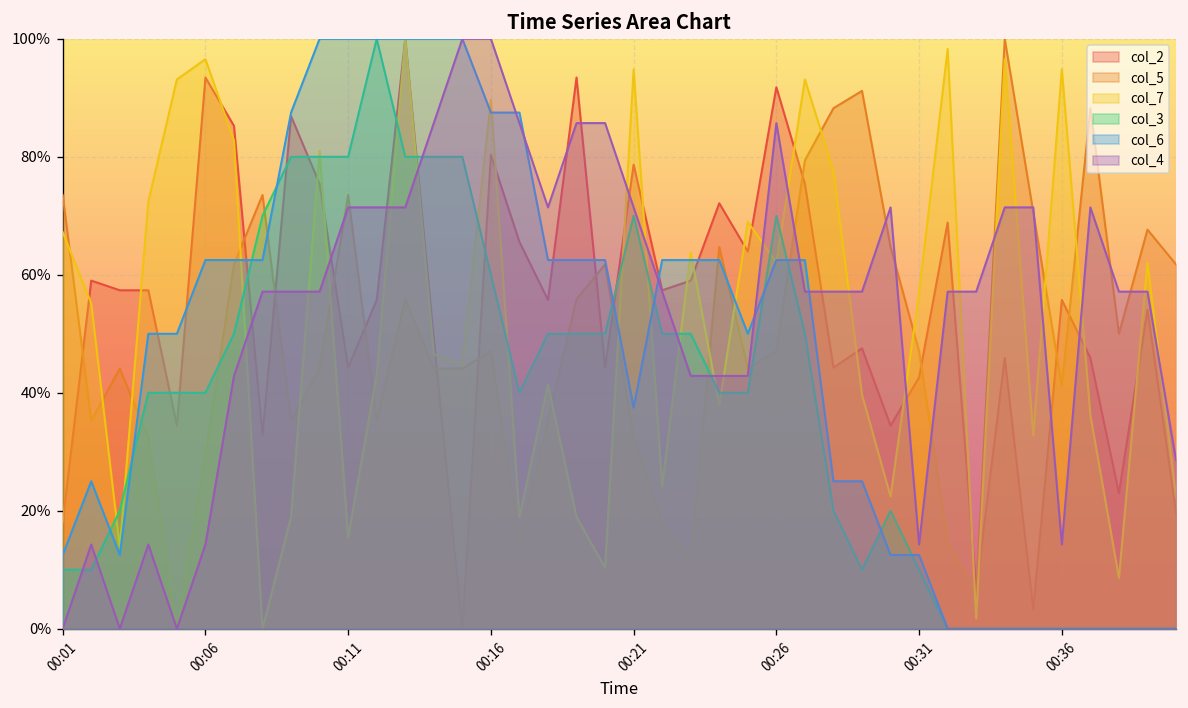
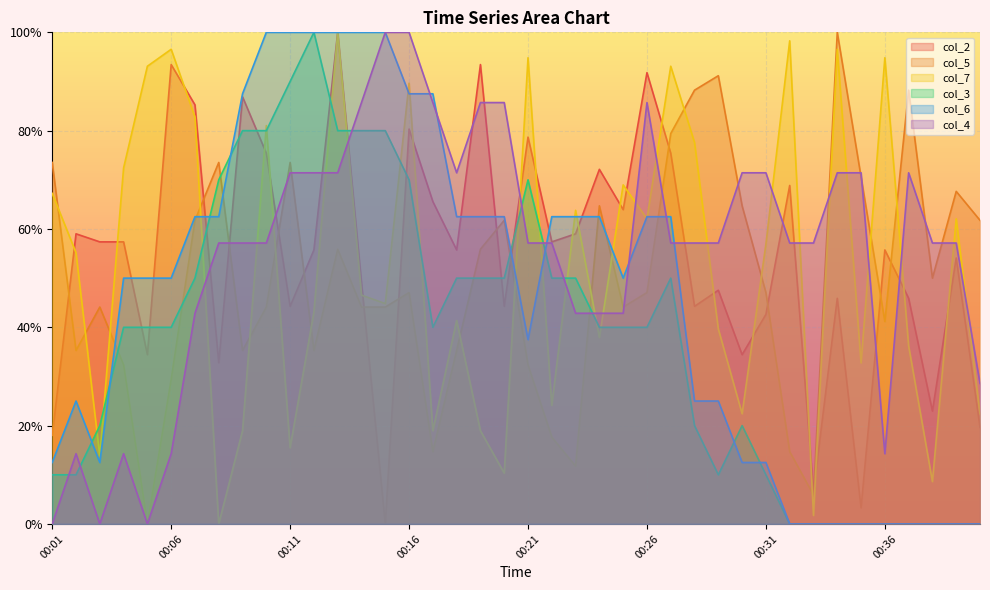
  {
    "col_3": {
      "00:01": "10%",
      "00:06": "40%",
-     "00:11": "80%",
-     "00:16": "60%",
+     "00:11": "90%",
+     "00:16": "70%",
      "00:21": "70%",
-     "00:26": "70%",
+     "00:26": "40%",
      "00:31": "10%"
    },
    "col_6": {
      "00:01": "13%",
-     "00:06": "63%",
+     "00:06": "50%",
      "00:11": "100%",
      "00:16": "88%",
      "00:21": "38%",
      "00:31": "13%"
    },
    "col_4": {
      "00:01": "0%",
      "00:06": "14%",
      "00:11": "71%",
      "00:16": "100%",
-     "00:21": "71%",
+     "00:21": "57%",
      "00:26": "86%",
-     "00:31": "14%",
+     "00:31": "71%",
      "00:36": "14%"
    }
  }
